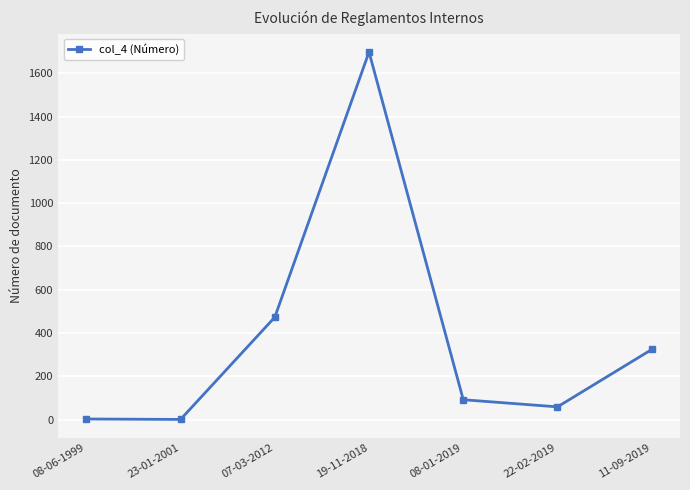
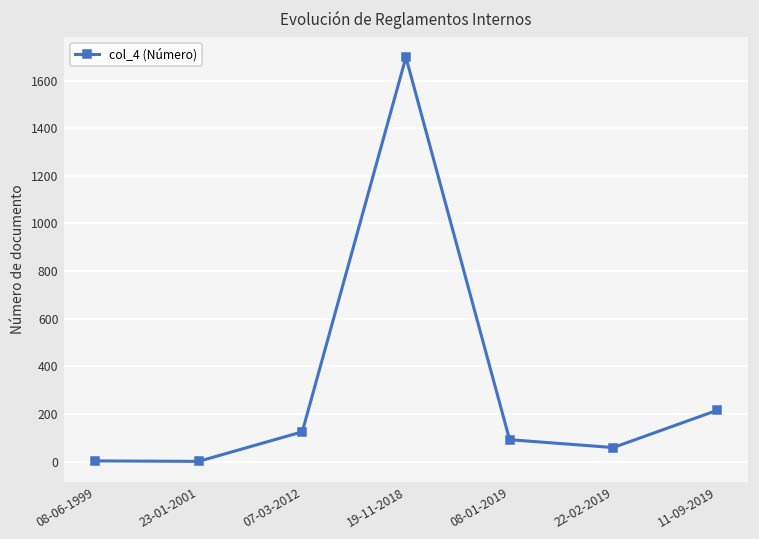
  {
    "08-06-1999": 0,
    "23-01-2001": 0,
-   "07-03-2012": 470,
+   "07-03-2012": 130,
    "19-11-2018": 1700,
    "08-01-2019": 90,
    "22-02-2019": 60,
-   "11-09-2019": 320
+   "11-09-2019": 220
  }
